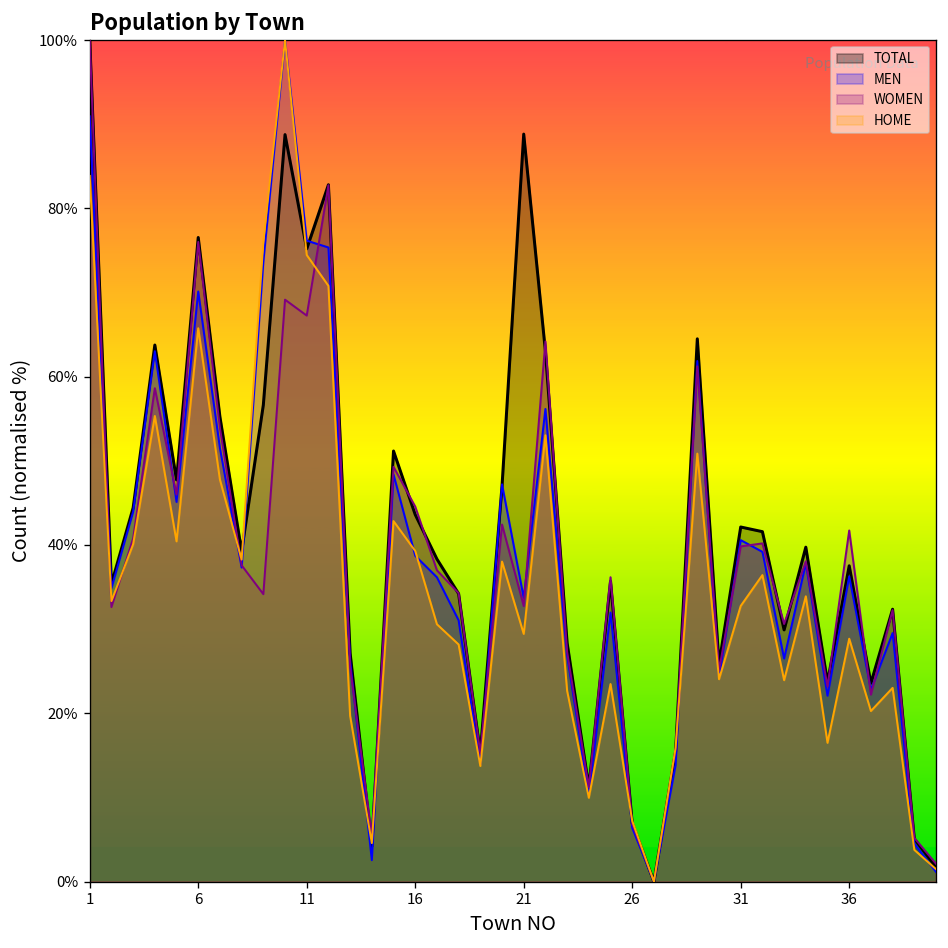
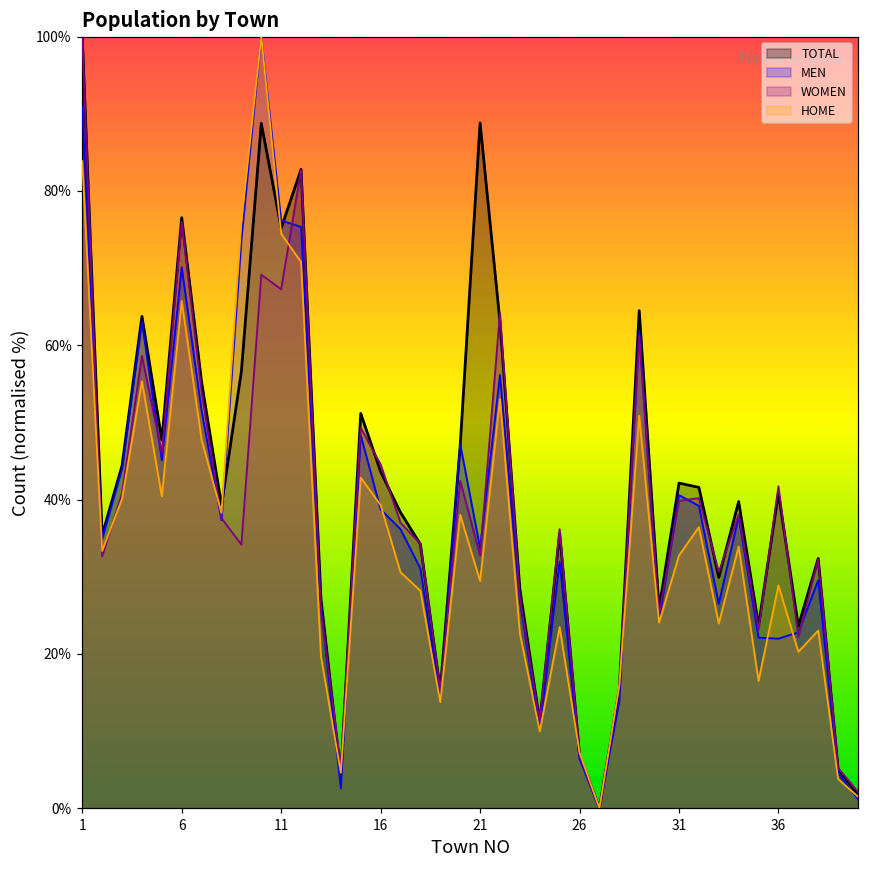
  {
    "TOTAL": {
      "6": "77%",
      "11": "75%",
      "16": "44%",
      "21": "89%",
      "31": "42%",
-     "36": "38%"
+     "36": "41%"
    },
    "MEN": {
      "1": "91%",
      "6": "70%",
      "11": "76%",
      "16": "39%",
      "21": "34%",
      "26": "6%",
      "31": "41%",
-     "36": "36%"
+     "36": "22%"
    },
    "WOMEN": {
      "6": "76%",
      "11": "67%",
      "16": "45%",
      "21": "33%",
      "31": "40%",
      "36": "42%"
    },
    "HOME": {
      "1": "84%",
      "6": "66%",
      "11": "74%",
      "16": "39%",
      "21": "29%",
      "31": "33%",
      "36": "29%"
    }
  }
